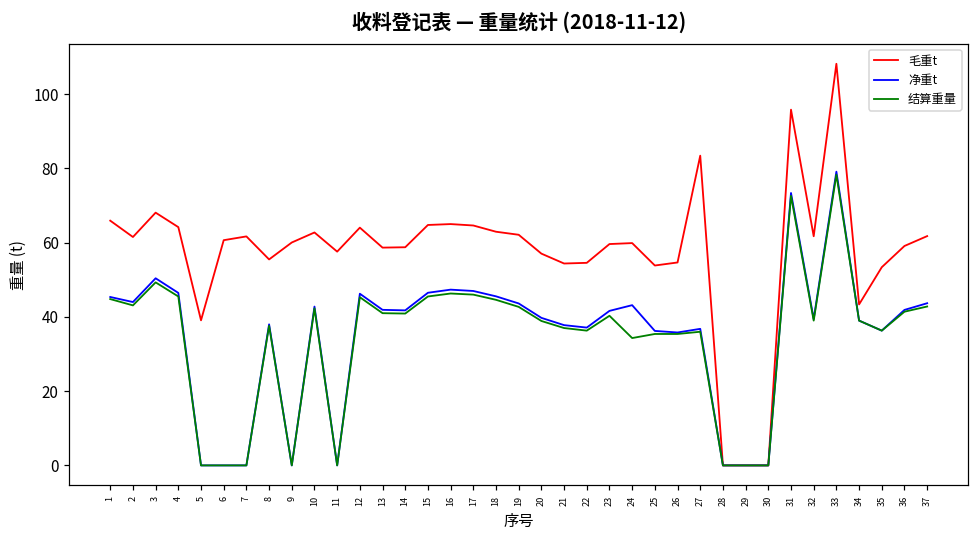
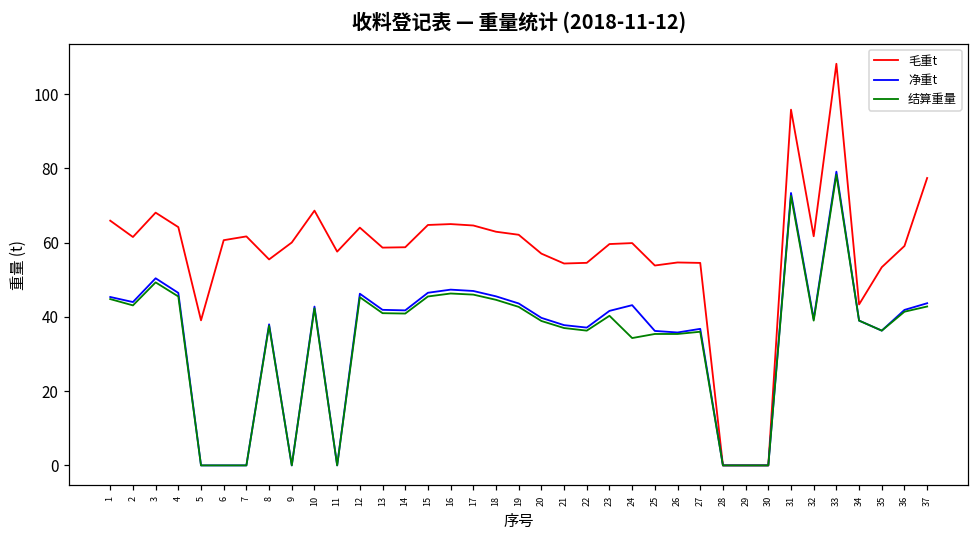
  {
    "毛重t": {
      "1": 66,
      "2": 62,
      "3": 68,
      "4": 64,
      "5": 39,
      "6": 61,
      "7": 62,
      "8": 55,
      "9": 60,
-     "10": 63,
+     "10": 69,
      "11": 58,
      "12": 64,
      "13": 59,
      "14": 59,
      "15": 65,
      "16": 65,
      "17": 65,
      "18": 63,
      "19": 62,
      "20": 57,
      "21": 54,
      "22": 55,
      "23": 60,
      "24": 60,
      "25": 54,
      "26": 55,
-     "27": 83,
+     "27": 55,
      "31": 96,
      "32": 62,
      "33": 108,
      "34": 43,
      "35": 53,
      "36": 59,
-     "37": 62
+     "37": 77
    },
    "净重t": {
      "2": 44,
      "3": 50,
      "4": 46,
      "12": 46,
      "13": 42,
      "14": 42,
      "15": 47,
      "16": 47,
      "17": 47,
      "18": 46,
      "19": 44,
      "20": 40,
      "21": 38,
      "22": 37,
      "23": 42,
      "24": 43,
      "25": 36,
      "27": 37,
      "31": 73,
      "33": 79,
      "37": 44
    },
    "结算重量": {
      "2": 43,
      "3": 49,
      "4": 46,
      "12": 45,
      "13": 41,
      "14": 41,
      "15": 46,
      "16": 46,
      "17": 46,
      "18": 45,
      "19": 43,
      "20": 39,
      "21": 37,
      "22": 36,
      "23": 40,
      "24": 34,
      "25": 35,
      "27": 36,
      "31": 73,
      "33": 78,
      "37": 43
    }
  }
